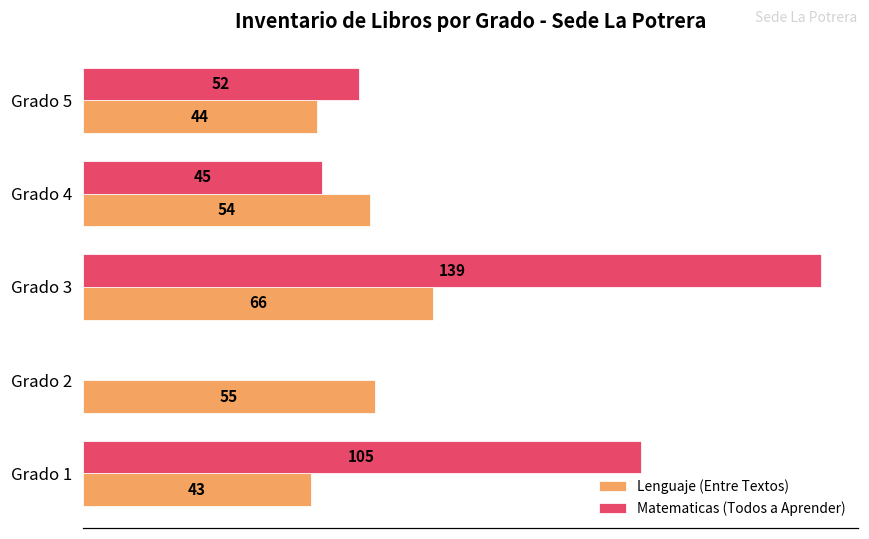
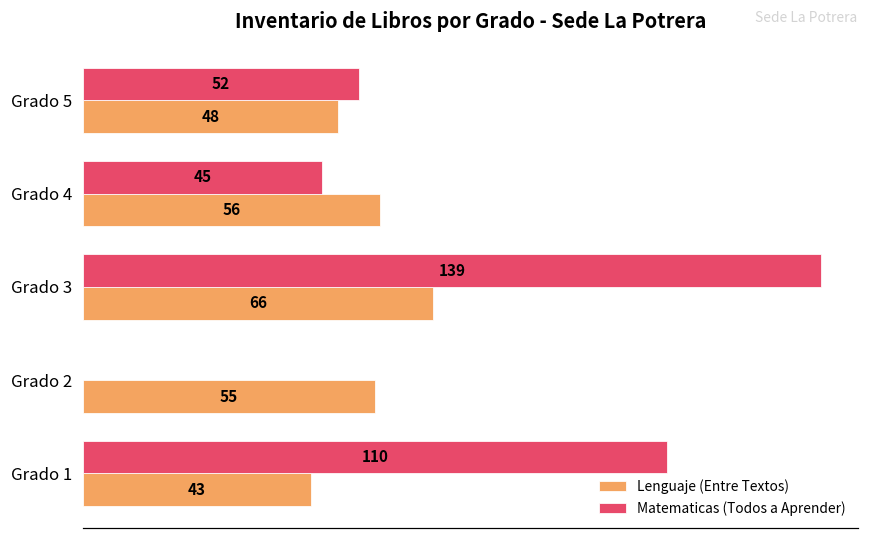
  {
    "Lenguaje (Entre Textos)": {
-     "Grado 5": 44,
-     "Grado 4": 54,
+     "Grado 5": 48,
+     "Grado 4": 56,
      "Grado 3": 66,
      "Grado 2": 55,
      "Grado 1": 43
    },
    "Matematicas (Todos a Aprender)": {
      "Grado 5": 52,
      "Grado 4": 45,
      "Grado 3": 139,
-     "Grado 1": 105
+     "Grado 1": 110
    }
  }
